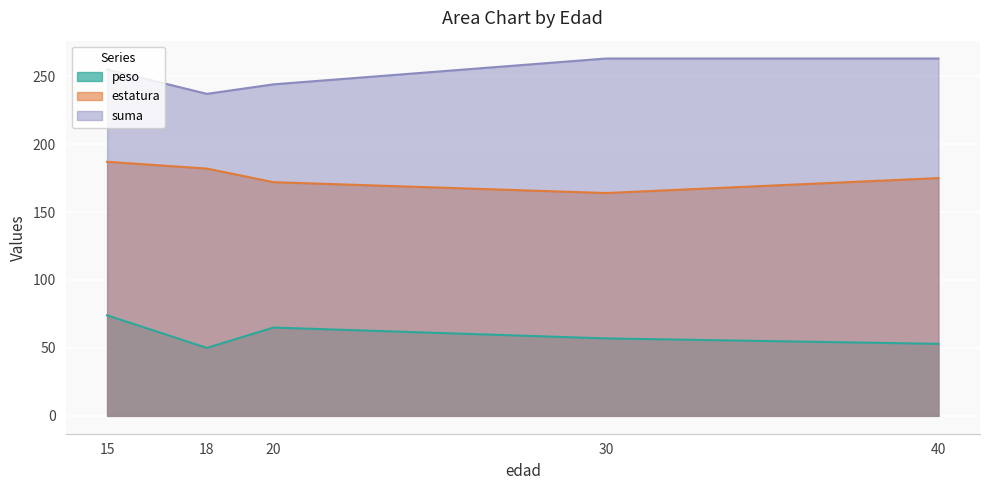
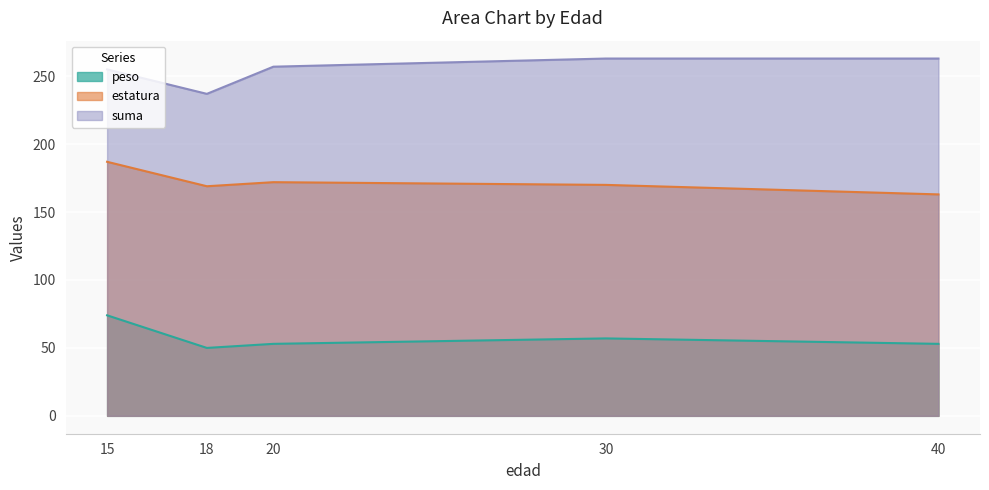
  {
    "peso": {
      "15": 74,
      "18": 50,
-     "20": 65,
+     "20": 53,
      "30": 57,
      "40": 53
    },
    "estatura": {
      "15": 187,
-     "18": 182,
+     "18": 169,
      "20": 172,
-     "30": 164,
-     "40": 175
+     "30": 170,
+     "40": 163
    },
    "suma": {
      "18": 237,
-     "20": 244,
+     "20": 257,
      "30": 263,
      "40": 263
    }
  }
